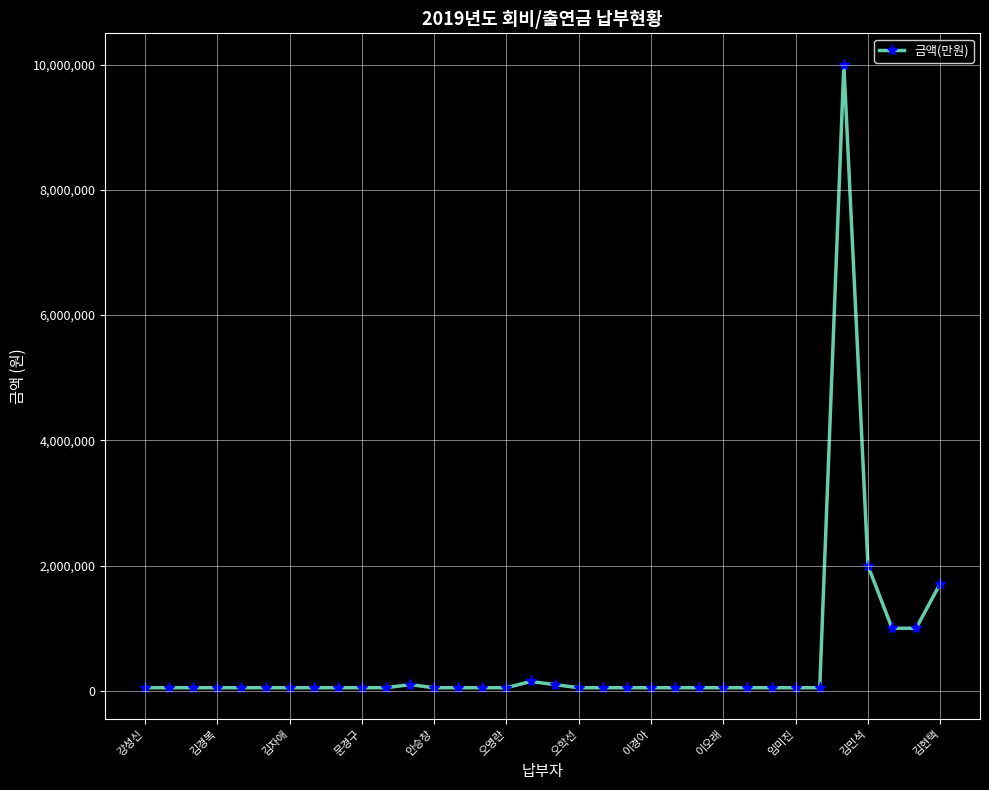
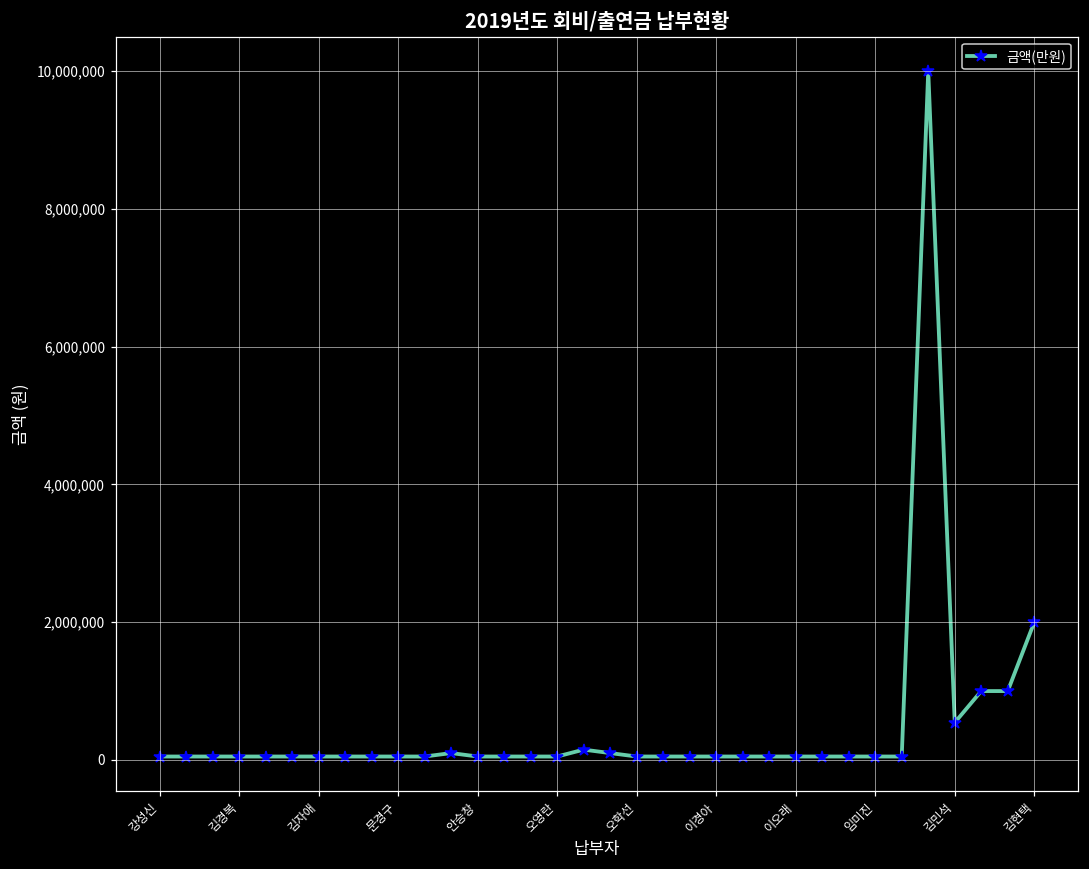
  {
    "강성신": "100,000",
    "김경복": "100,000",
    "김자애": "100,000",
    "문경구": "100,000",
    "안승창": "100,000",
    "오영란": "100,000",
    "오학선": "100,000",
    "이경아": "100,000",
    "이오래": "100,000",
    "임미진": "100,000",
-   "김민석": "2,000,000",
-   "김현택": "1,700,000"
+   "김민석": "500,000",
+   "김현택": "2,000,000"
  }
